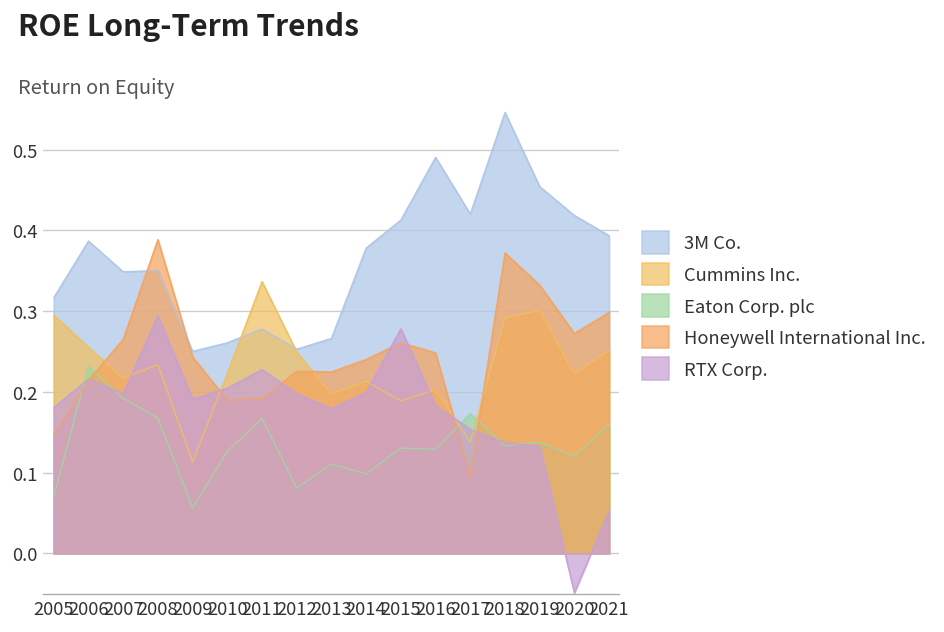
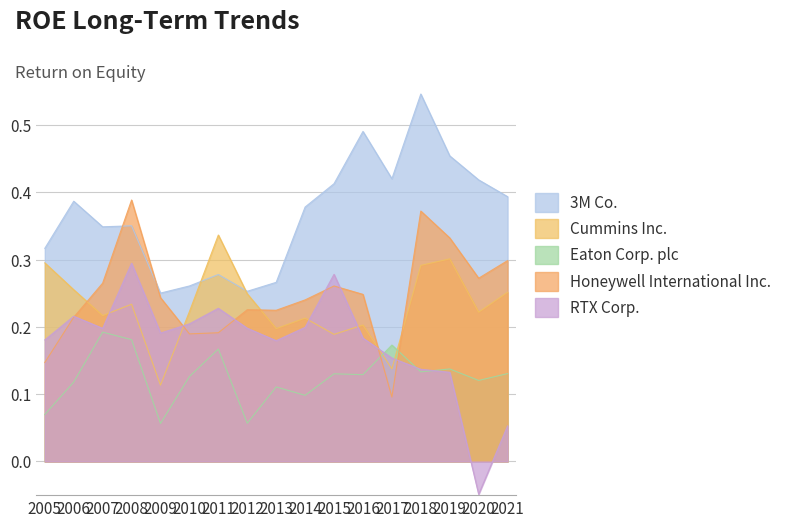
  {
    "Eaton Corp. plc": {
      "2005": 0.07,
-     "2006": 0.23,
+     "2006": 0.12,
      "2007": 0.19,
-     "2008": 0.17,
+     "2008": 0.18,
      "2010": 0.13,
      "2011": 0.17,
-     "2012": 0.08,
+     "2012": 0.06,
      "2013": 0.11,
      "2014": 0.10,
      "2015": 0.13,
      "2016": 0.13,
      "2017": 0.17,
      "2019": 0.14,
      "2020": 0.12,
-     "2021": 0.16
+     "2021": 0.13
    }
  }
